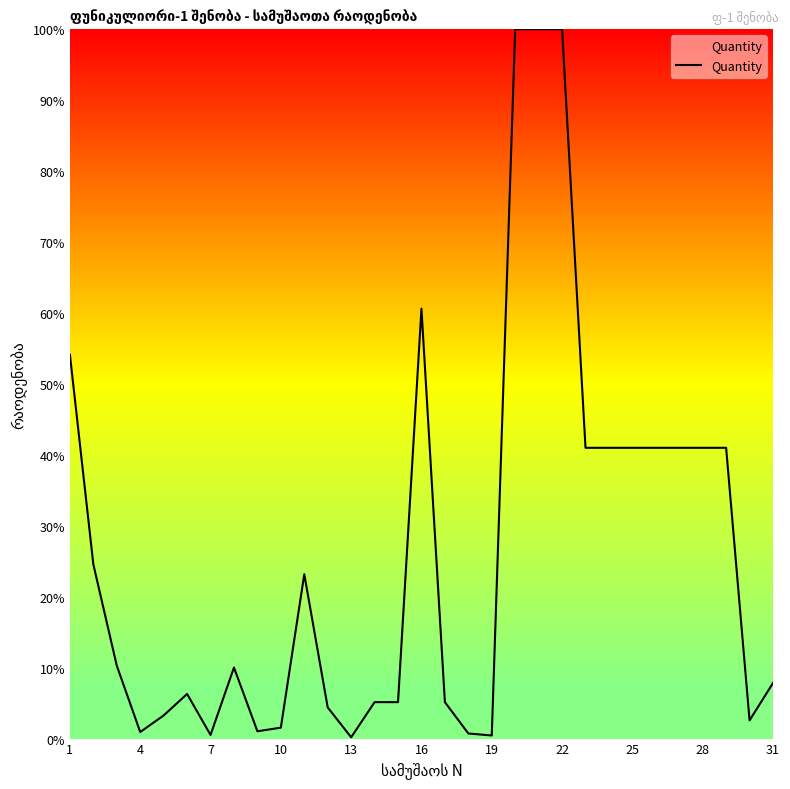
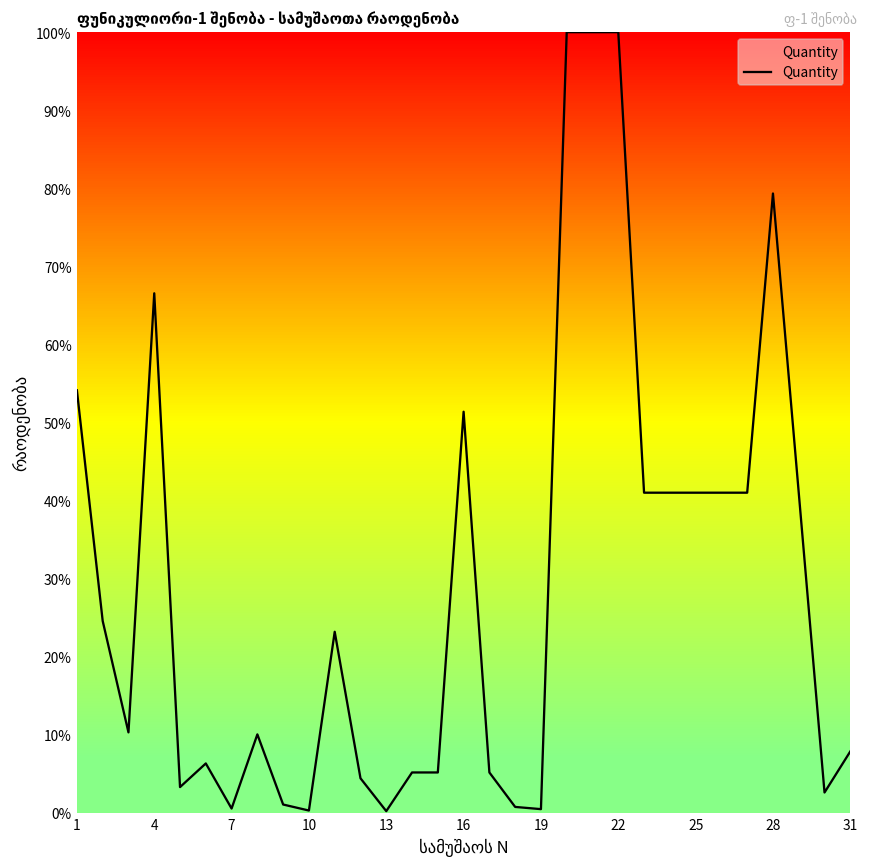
  {
    "1": "54%",
-   "4": "1%",
+   "4": "67%",
    "7": "1%",
-   "10": "2%",
+   "10": "0%",
    "13": "0%",
-   "16": "61%",
+   "16": "51%",
    "19": "0%",
    "22": "100%",
    "25": "41%",
-   "28": "41%",
+   "28": "79%",
    "31": "8%"
  }
